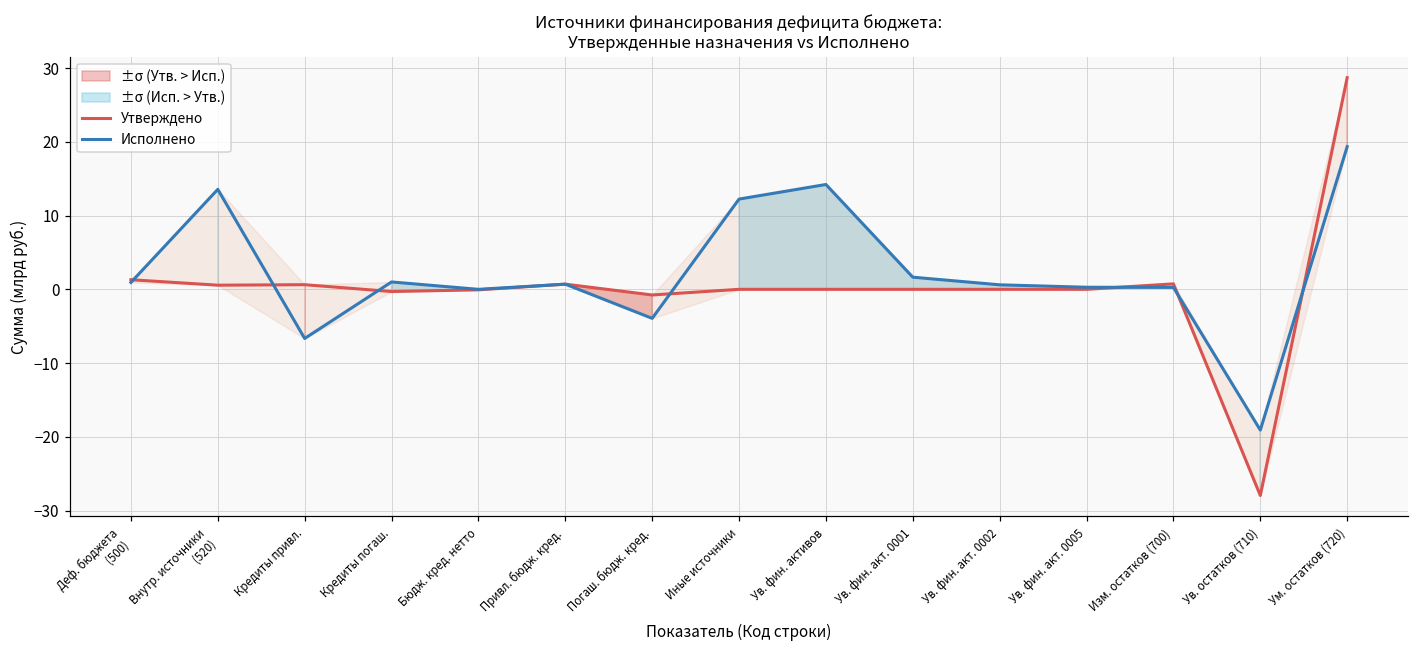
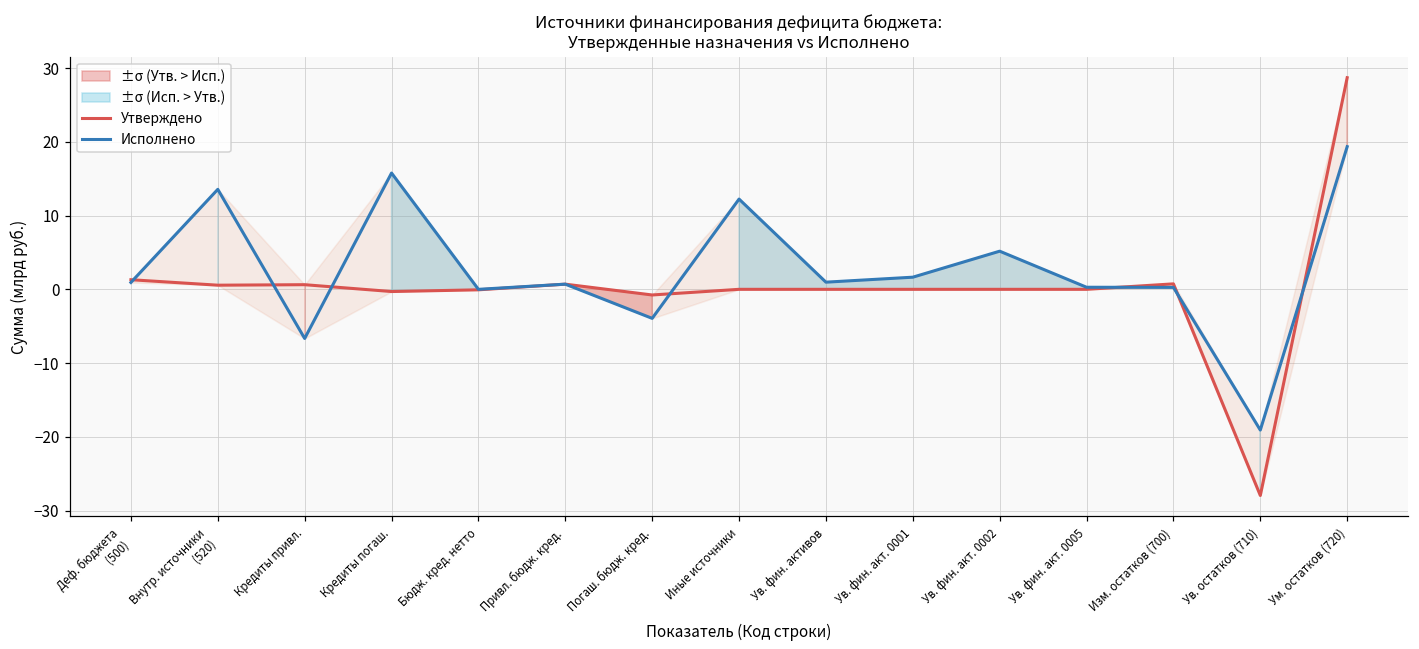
  {
    "Исполнено": {
      "Кредиты привл.": -7,
-     "Кредиты погаш.": 1,
+     "Кредиты погаш.": 16,
      "Погаш. бюдж. кред.": -4,
-     "Ув. фин. активов": 14,
-     "Ув. фин. акт. 0002": 1,
+     "Ув. фин. активов": 1,
+     "Ув. фин. акт. 0002": 5,
      "Изм. остатков (700)": 0,
      "Ум. остатков (720)": 19
    }
  }
